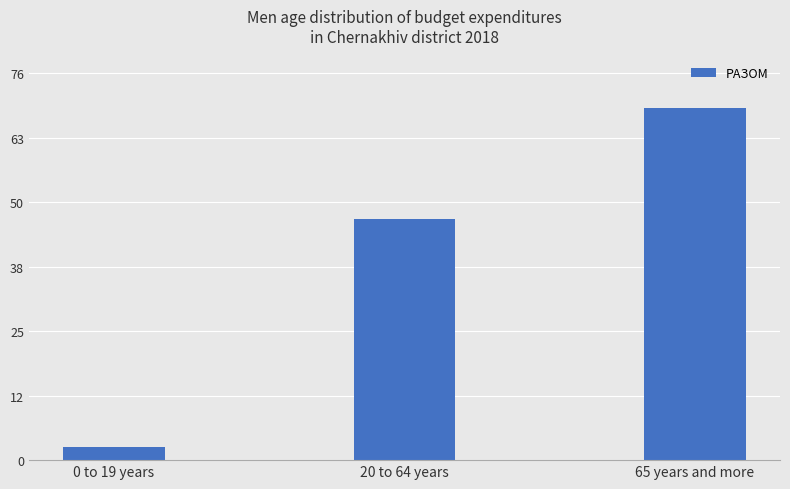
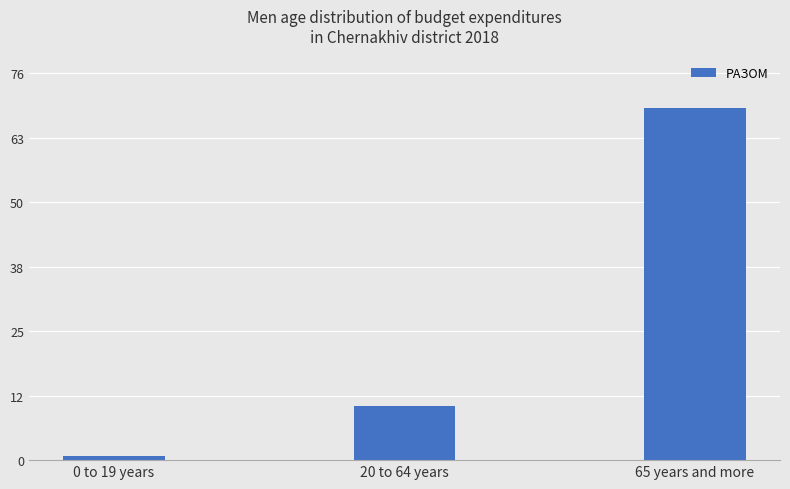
  {
-   "0 to 19 years": 3,
-   "20 to 64 years": 48,
+   "0 to 19 years": 1,
+   "20 to 64 years": 11,
    "65 years and more": 69
  }
